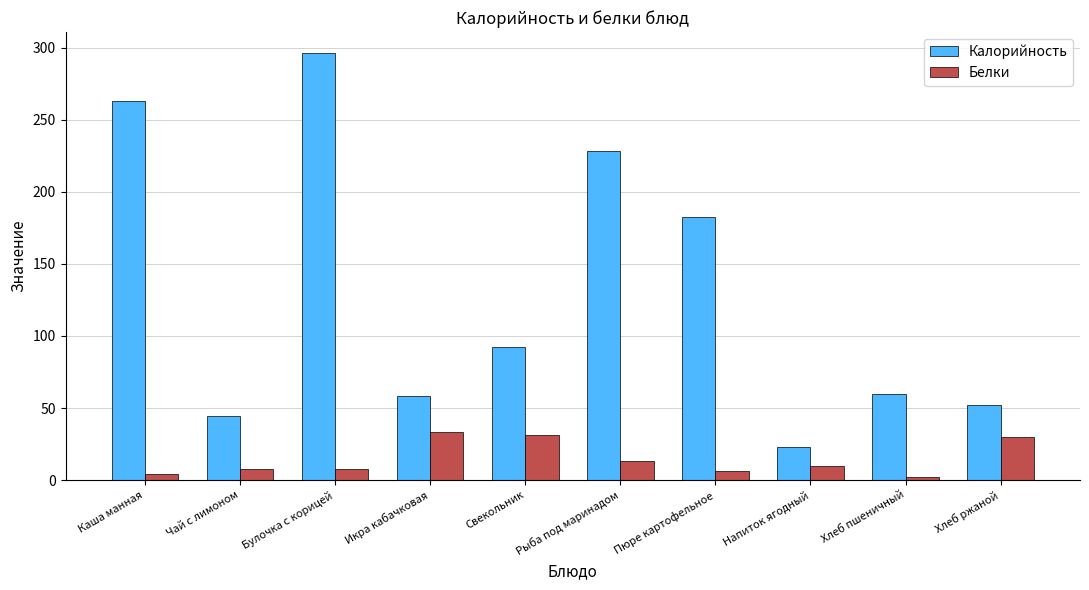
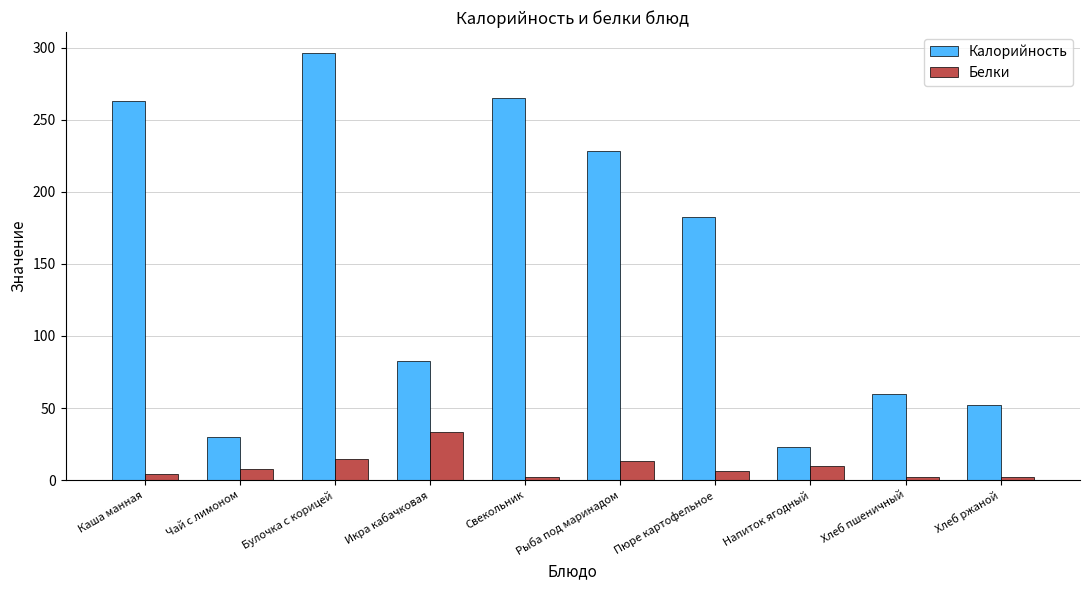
  {
    "Калорийность": {
      "Каша манная": 263,
-     "Чай с лимоном": 45,
+     "Чай с лимоном": 30,
      "Булочка с корицей": 296,
-     "Икра кабачковая": 58,
-     "Свекольник": 92,
+     "Икра кабачковая": 83,
+     "Свекольник": 265,
      "Рыба под маринадом": 229,
      "Пюре картофельное": 183,
      "Напиток ягодный": 23,
      "Хлеб пшеничный": 60,
      "Хлеб ржаной": 52
    },
    "Белки": {
      "Каша манная": 4,
      "Чай с лимоном": 8,
-     "Булочка с корицей": 8,
+     "Булочка с корицей": 14,
      "Икра кабачковая": 34,
-     "Свекольник": 31,
+     "Свекольник": 2,
      "Рыба под маринадом": 14,
      "Пюре картофельное": 6,
      "Напиток ягодный": 10,
      "Хлеб пшеничный": 2,
-     "Хлеб ржаной": 30
+     "Хлеб ржаной": 2
    }
  }
